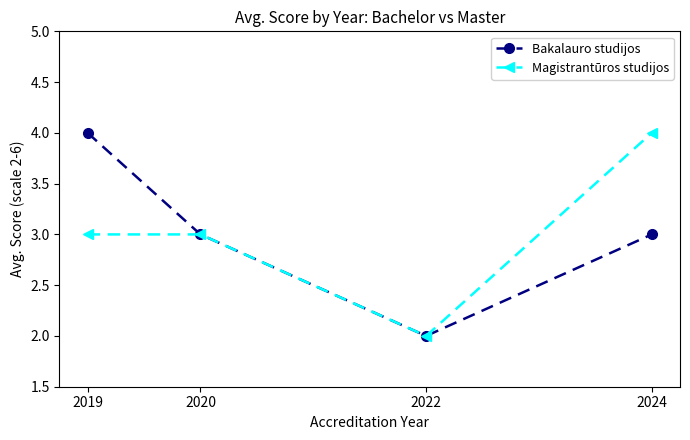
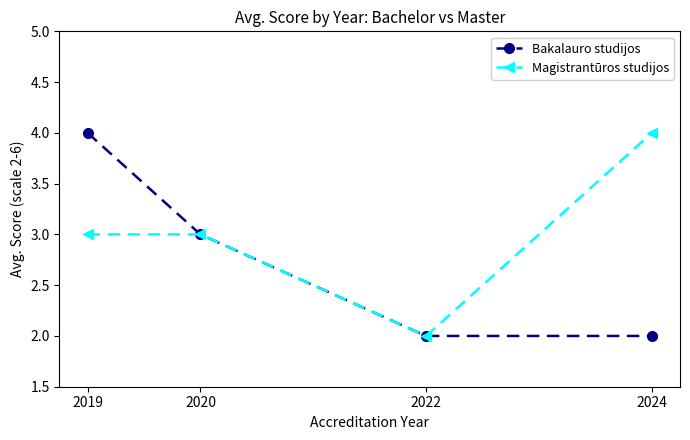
  {
    "Bakalauro studijos": {
      "2019": 4,
-     "2024": 3
+     "2024": 2
    },
    "Magistrantūros studijos": {
      "2019": 3,
      "2024": 4
    }
  }
